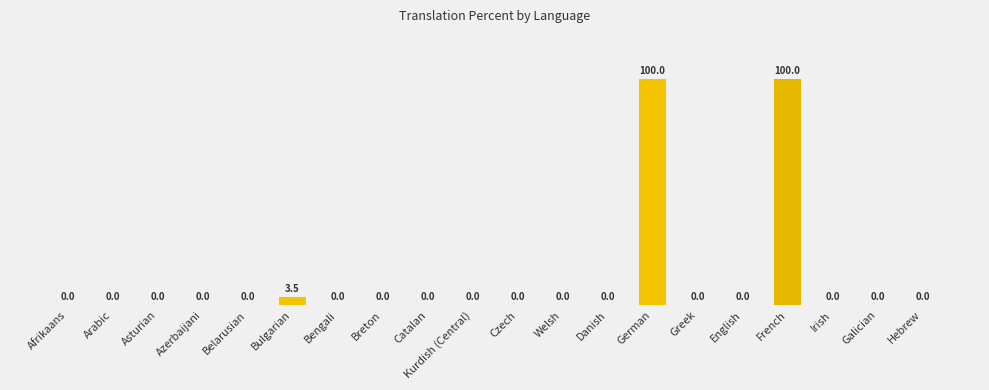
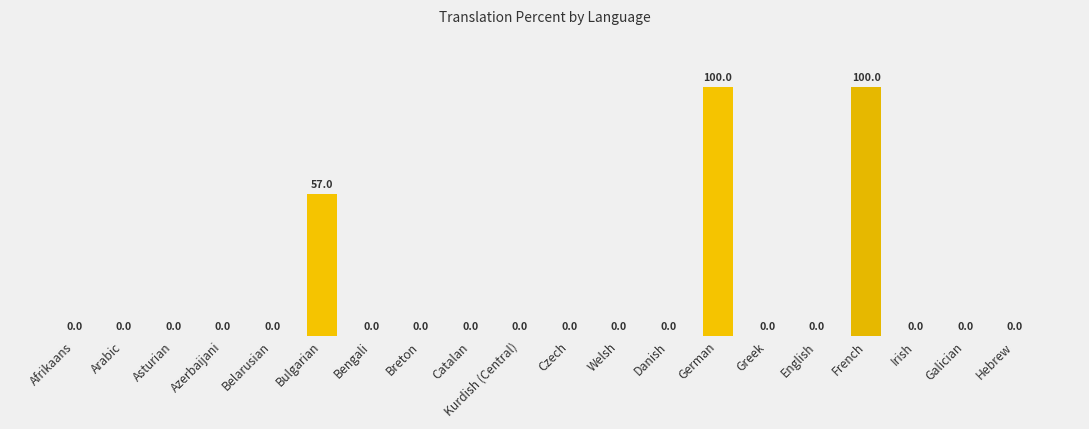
  {
    "Afrikaans": 0.0,
    "Arabic": 0.0,
    "Asturian": 0.0,
    "Azerbaijani": 0.0,
    "Belarusian": 0.0,
-   "Bulgarian": 3.5,
+   "Bulgarian": 57.0,
    "Bengali": 0.0,
    "Breton": 0.0,
    "Catalan": 0.0,
    "Kurdish (Central)": 0.0,
    "Czech": 0.0,
    "Welsh": 0.0,
    "Danish": 0.0,
    "German": 100.0,
    "Greek": 0.0,
    "English": 0.0,
    "French": 100.0,
    "Irish": 0.0,
    "Galician": 0.0,
    "Hebrew": 0.0
  }
